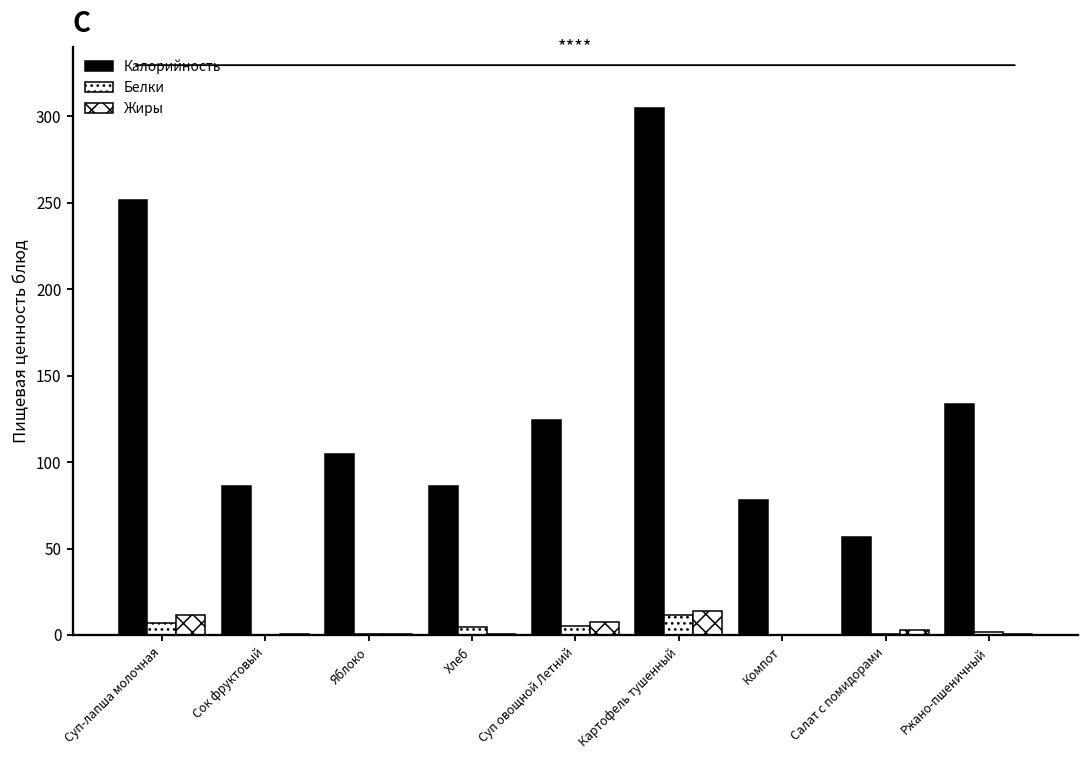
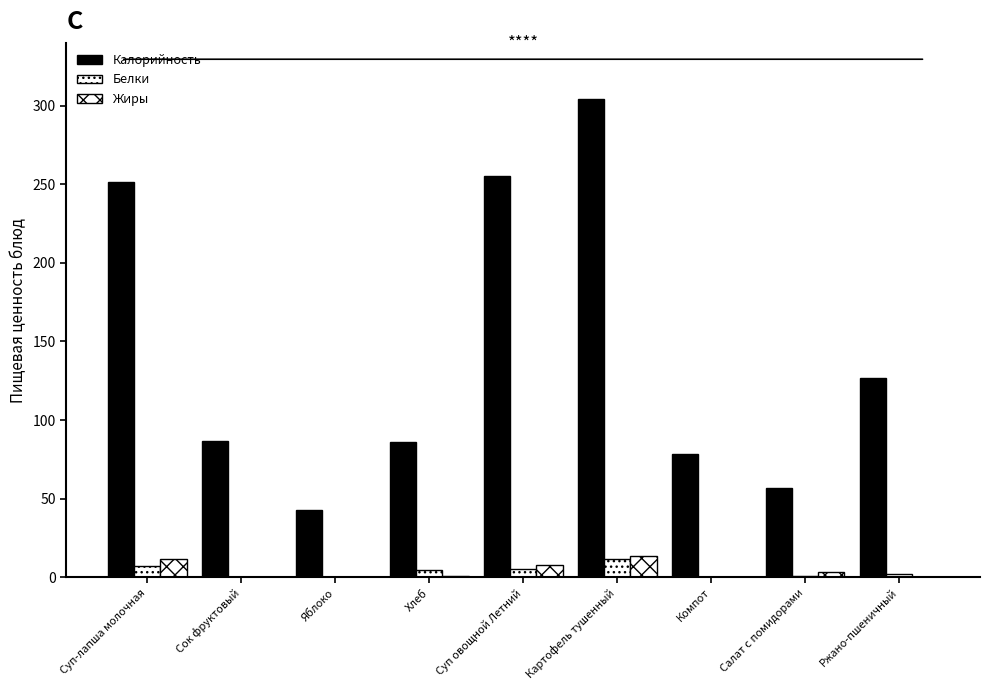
  {
    "Калорийность": {
      "Суп-лапша молочная": 252,
      "Сок фруктовый": 86,
-     "Яблоко": 104,
+     "Яблоко": 43,
      "Хлеб": 86,
-     "Суп овощной Летний": 125,
+     "Суп овощной Летний": 255,
      "Картофель тушенный": 305,
      "Компот": 78,
      "Салат с помидорами": 57,
-     "Ржано-пшеничный": 134
+     "Ржано-пшеничный": 127
    }
  }
